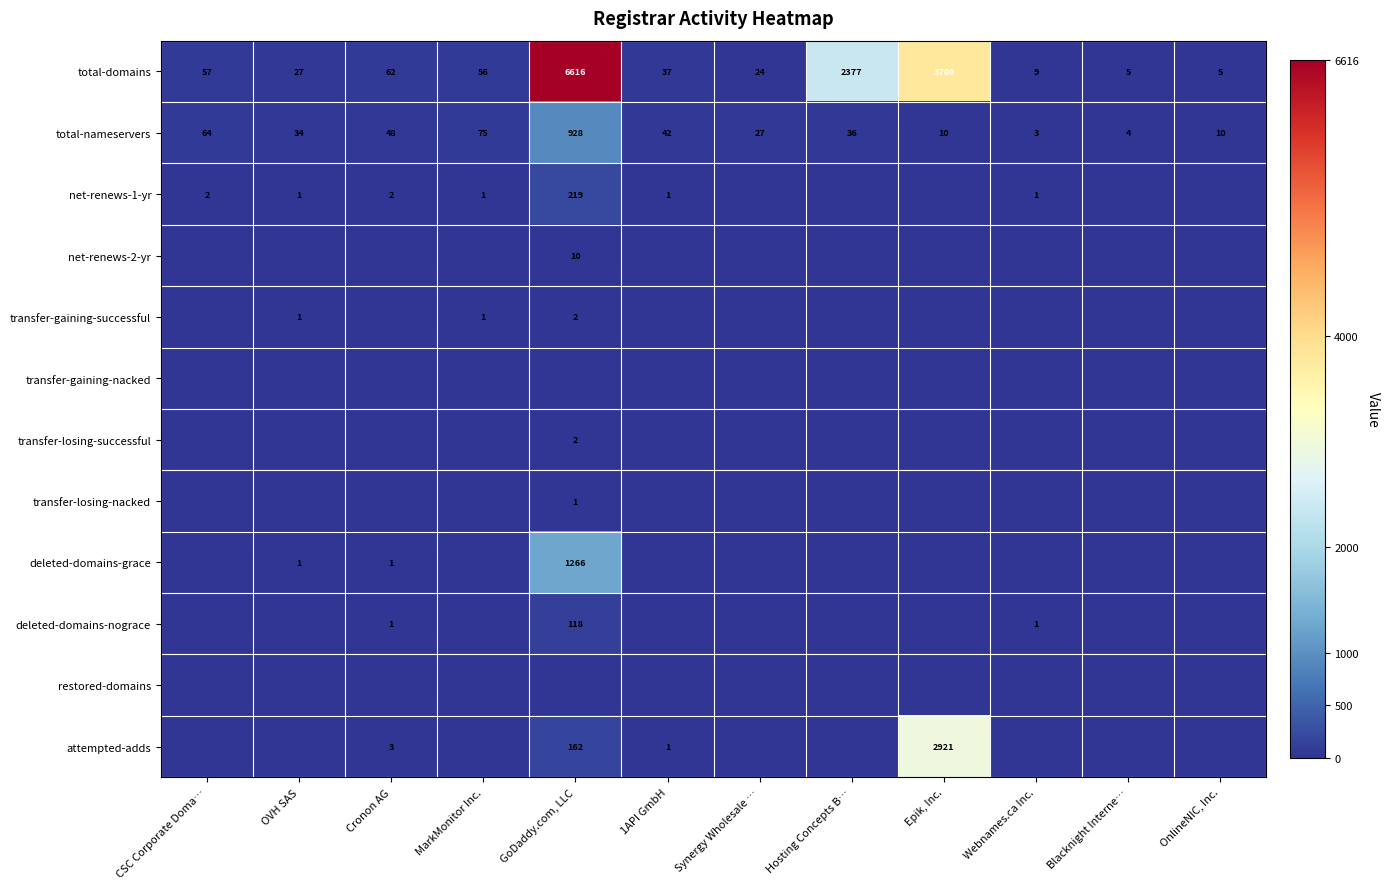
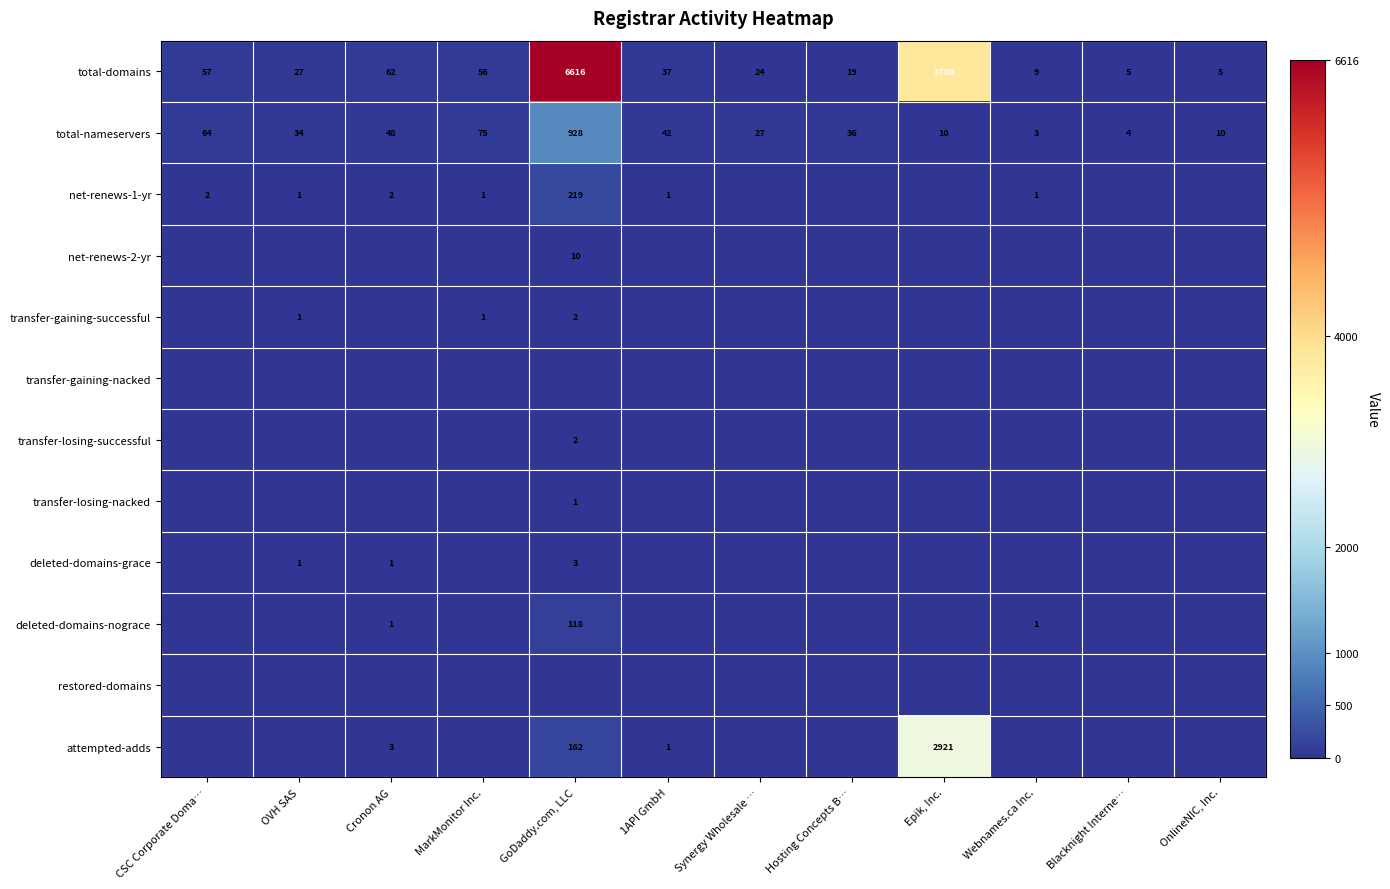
  {
    "total-domains": {
      "CSC Corporate Doma…": 57,
      "OVH SAS": 27,
      "Cronon AG": 62,
      "MarkMonitor Inc.": 56,
      "GoDaddy.com, LLC": 6616,
      "1API GmbH": 37,
      "Synergy Wholesale …": 24,
-     "Hosting Concepts B…": 2377,
+     "Hosting Concepts B…": 19,
      "Epik, Inc.": 3780,
      "Webnames.ca Inc.": 9,
      "Blacknight Interne…": 5,
      "OnlineNIC, Inc.": 5
    },
    "total-nameservers": {
      "CSC Corporate Doma…": 64,
      "OVH SAS": 34,
      "Cronon AG": 48,
      "MarkMonitor Inc.": 75,
      "GoDaddy.com, LLC": 928,
      "1API GmbH": 42,
      "Synergy Wholesale …": 27,
      "Hosting Concepts B…": 36,
      "Epik, Inc.": 10,
      "Webnames.ca Inc.": 3,
      "Blacknight Interne…": 4,
      "OnlineNIC, Inc.": 10
    },
    "net-renews-1-yr": {
      "CSC Corporate Doma…": 2,
      "OVH SAS": 1,
      "Cronon AG": 2,
      "MarkMonitor Inc.": 1,
      "GoDaddy.com, LLC": 219,
      "1API GmbH": 1,
      "Webnames.ca Inc.": 1
    },
    "net-renews-2-yr": {
      "GoDaddy.com, LLC": 10
    },
    "transfer-gaining-successful": {
      "OVH SAS": 1,
      "MarkMonitor Inc.": 1,
      "GoDaddy.com, LLC": 2
    },
    "transfer-losing-successful": {
      "GoDaddy.com, LLC": 2
    },
    "transfer-losing-nacked": {
      "GoDaddy.com, LLC": 1
    },
    "deleted-domains-grace": {
      "OVH SAS": 1,
      "Cronon AG": 1,
-     "GoDaddy.com, LLC": 1266
+     "GoDaddy.com, LLC": 3
    },
    "deleted-domains-nograce": {
      "Cronon AG": 1,
      "GoDaddy.com, LLC": 118,
      "Webnames.ca Inc.": 1
    },
    "attempted-adds": {
      "Cronon AG": 3,
      "GoDaddy.com, LLC": 162,
      "1API GmbH": 1,
      "Epik, Inc.": 2921
    }
  }
